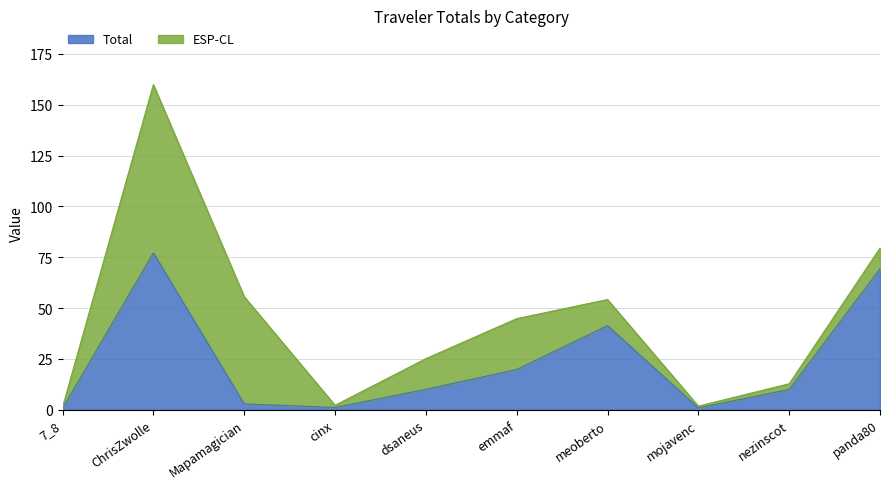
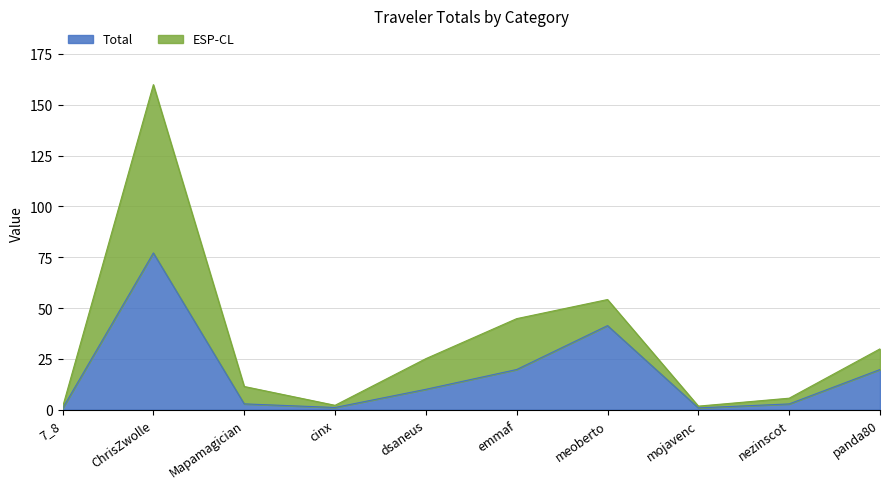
  {
    "Total": {
      "ChrisZwolle": 77,
      "Mapamagician": 3,
      "dsaneus": 10,
      "emmaf": 20,
      "meoberto": 41,
-     "nezinscot": 10,
-     "panda80": 69
+     "nezinscot": 3,
+     "panda80": 20
    },
    "ESP-CL": {
      "ChrisZwolle": 83,
-     "Mapamagician": 53,
+     "Mapamagician": 9,
      "dsaneus": 15,
      "emmaf": 25,
      "meoberto": 13,
      "nezinscot": 3,
      "panda80": 10
    }
  }
